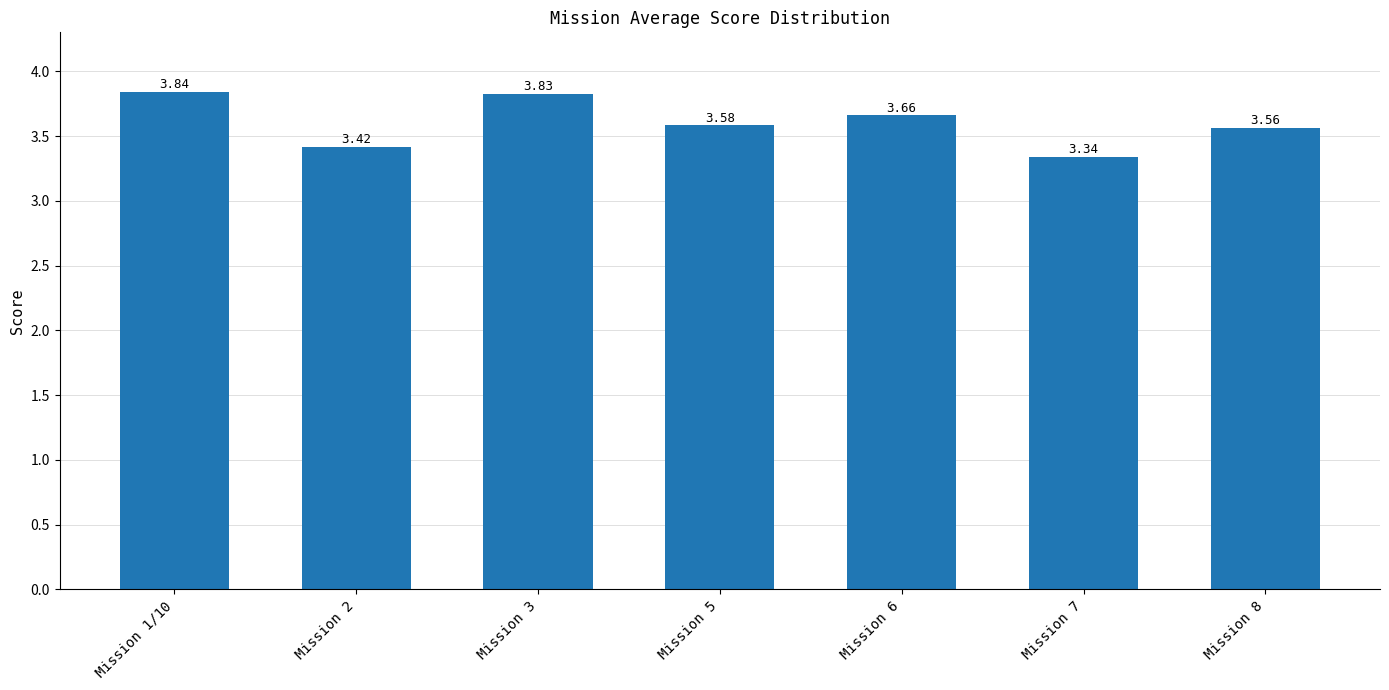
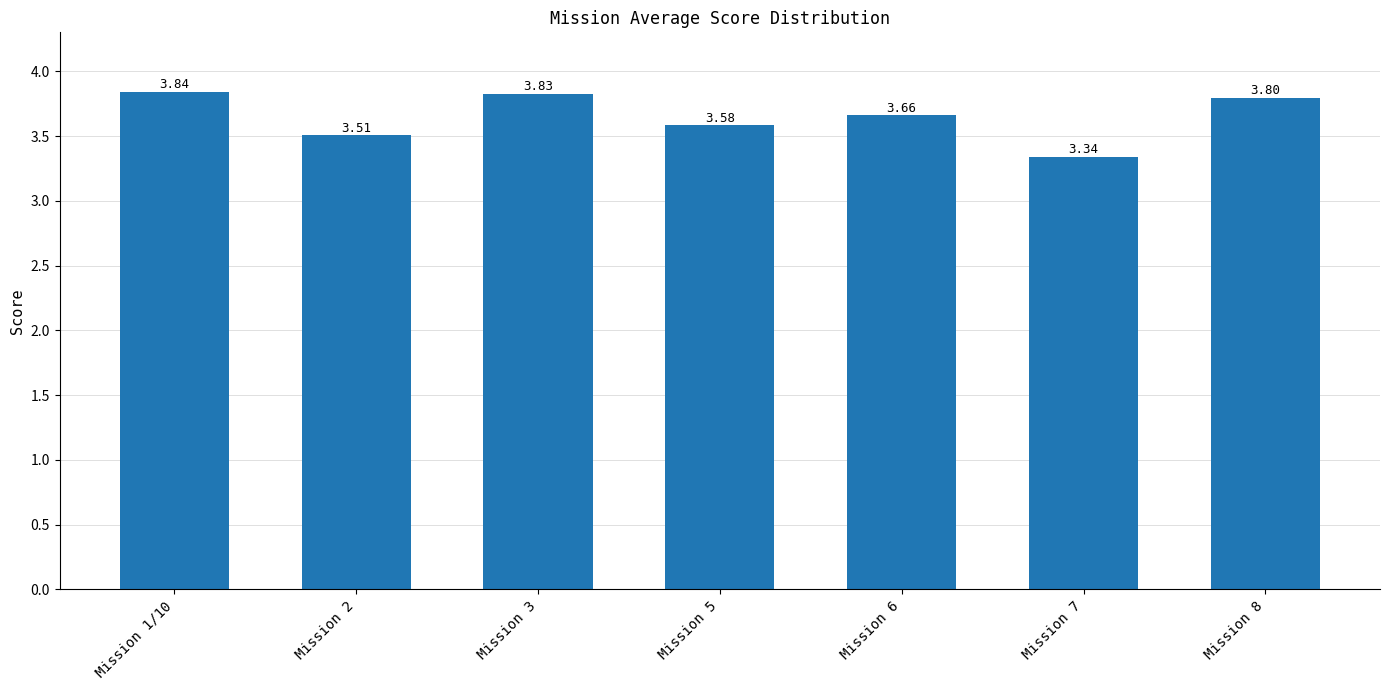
  {
    "Mission 1/10": 3.84,
-   "Mission 2": 3.42,
+   "Mission 2": 3.51,
    "Mission 3": 3.83,
    "Mission 5": 3.58,
    "Mission 6": 3.66,
    "Mission 7": 3.34,
-   "Mission 8": 3.56
+   "Mission 8": 3.80
  }
